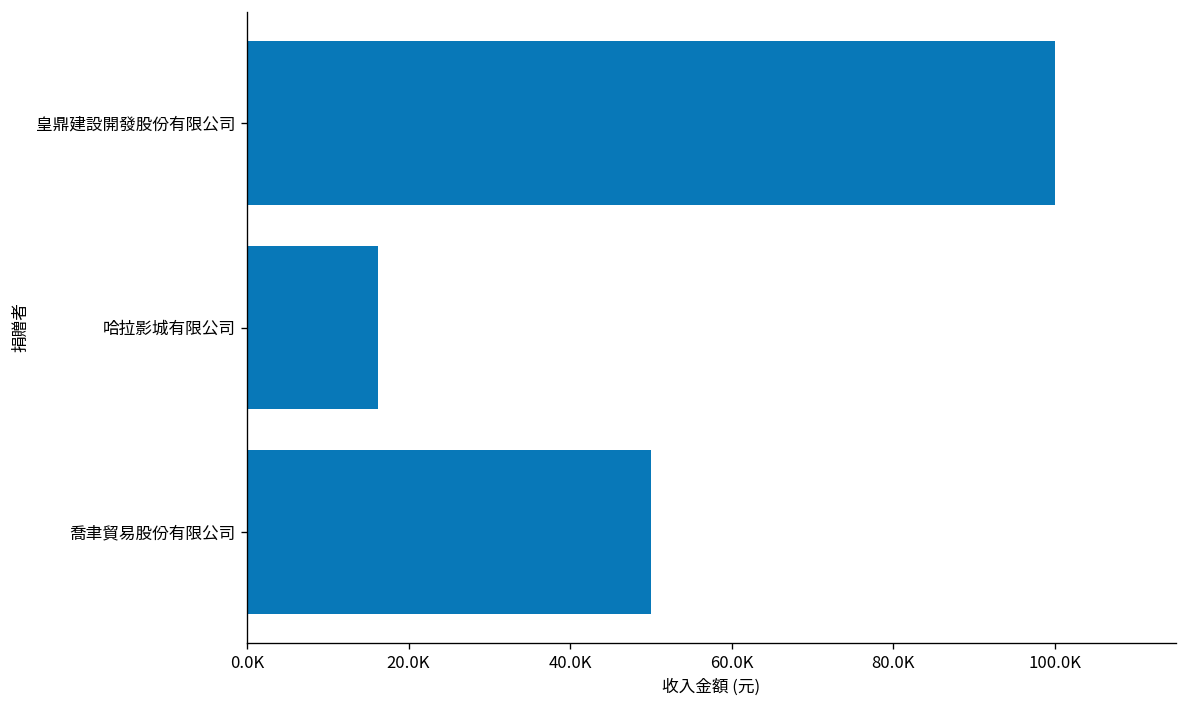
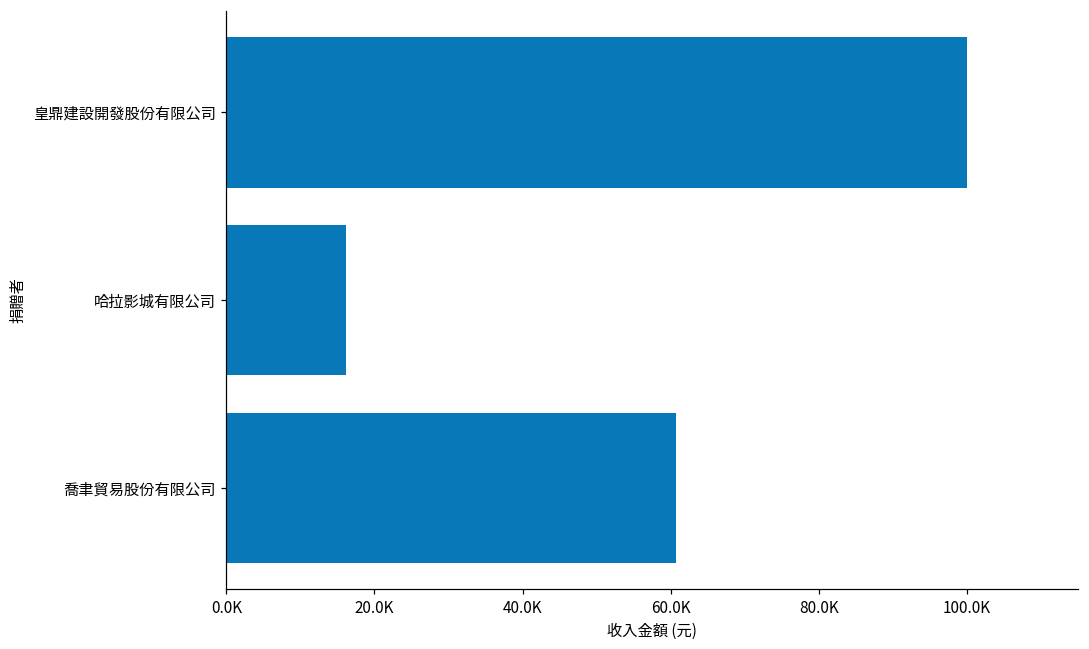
  {
    "皇鼎建設開發股份有限公司": 100000,
    "哈拉影城有限公司": 16000,
-   "喬聿貿易股份有限公司": 50000
+   "喬聿貿易股份有限公司": 61000
  }
